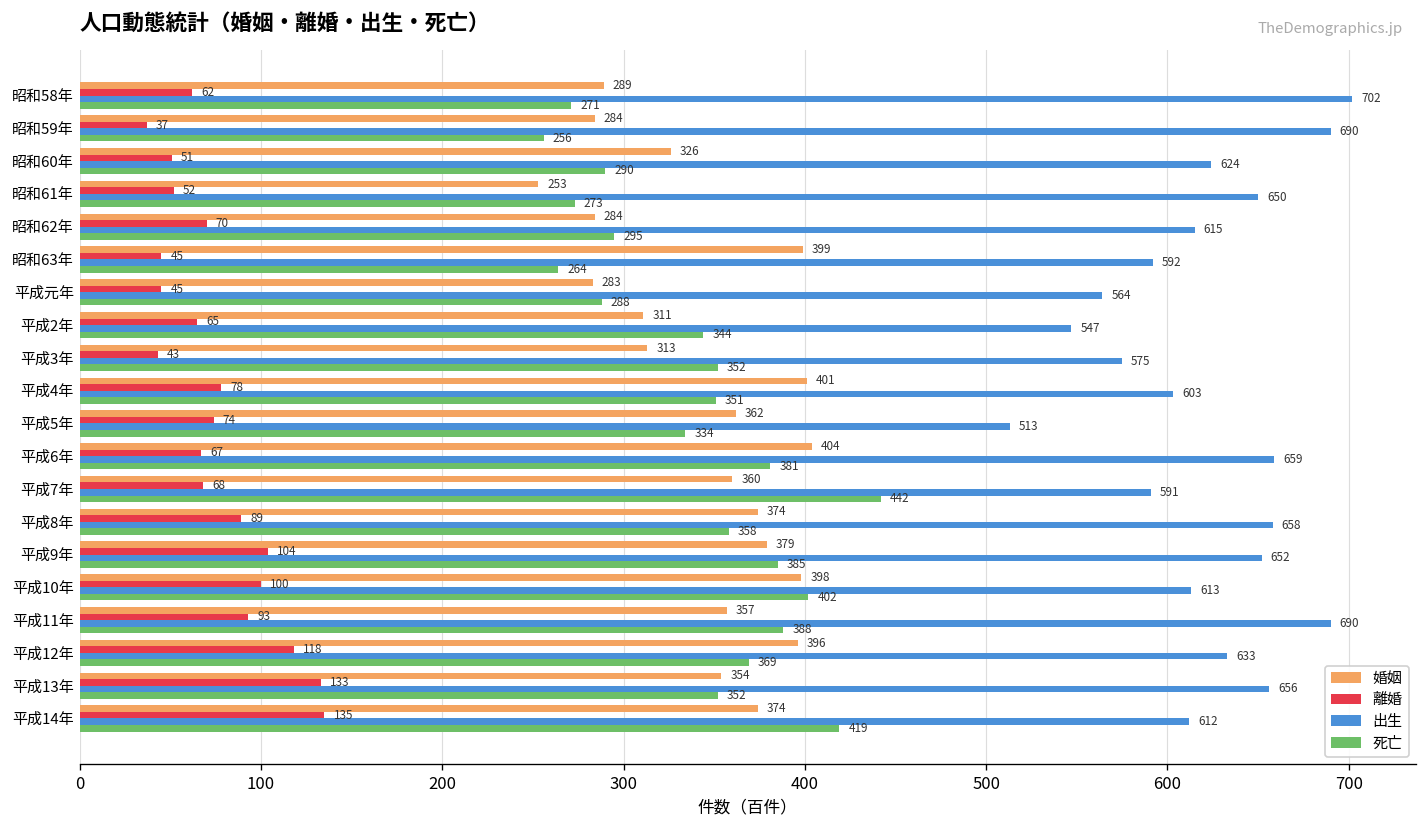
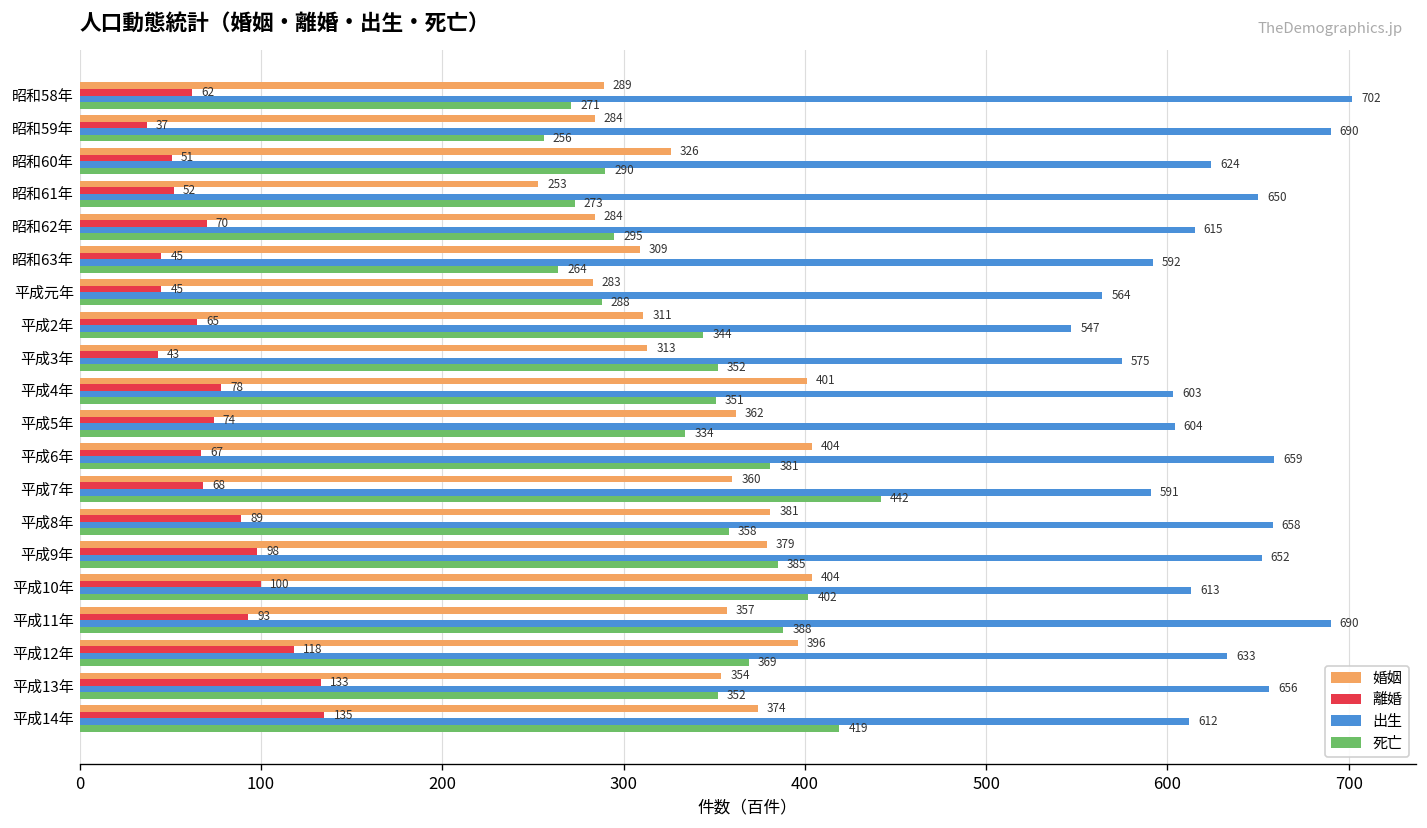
  {
    "婚姻": {
      "昭和58年": 289,
      "昭和59年": 284,
      "昭和60年": 326,
      "昭和61年": 253,
      "昭和62年": 284,
-     "昭和63年": 399,
+     "昭和63年": 309,
      "平成元年": 283,
      "平成2年": 311,
      "平成3年": 313,
      "平成4年": 401,
      "平成5年": 362,
      "平成6年": 404,
      "平成7年": 360,
-     "平成8年": 374,
+     "平成8年": 381,
      "平成9年": 379,
-     "平成10年": 398,
+     "平成10年": 404,
      "平成11年": 357,
      "平成12年": 396,
      "平成13年": 354,
      "平成14年": 374
    },
    "離婚": {
      "昭和58年": 62,
      "昭和59年": 37,
      "昭和60年": 51,
      "昭和61年": 52,
      "昭和62年": 70,
      "昭和63年": 45,
      "平成元年": 45,
      "平成2年": 65,
      "平成3年": 43,
      "平成4年": 78,
      "平成5年": 74,
      "平成6年": 67,
      "平成7年": 68,
      "平成8年": 89,
-     "平成9年": 104,
+     "平成9年": 98,
      "平成10年": 100,
      "平成11年": 93,
      "平成12年": 118,
      "平成13年": 133,
      "平成14年": 135
    },
    "出生": {
      "昭和58年": 702,
      "昭和59年": 690,
      "昭和60年": 624,
      "昭和61年": 650,
      "昭和62年": 615,
      "昭和63年": 592,
      "平成元年": 564,
      "平成2年": 547,
      "平成3年": 575,
      "平成4年": 603,
-     "平成5年": 513,
+     "平成5年": 604,
      "平成6年": 659,
      "平成7年": 591,
      "平成8年": 658,
      "平成9年": 652,
      "平成10年": 613,
      "平成11年": 690,
      "平成12年": 633,
      "平成13年": 656,
      "平成14年": 612
    },
    "死亡": {
      "昭和58年": 271,
      "昭和59年": 256,
      "昭和60年": 290,
      "昭和61年": 273,
      "昭和62年": 295,
      "昭和63年": 264,
      "平成元年": 288,
      "平成2年": 344,
      "平成3年": 352,
      "平成4年": 351,
      "平成5年": 334,
      "平成6年": 381,
      "平成7年": 442,
      "平成8年": 358,
      "平成9年": 385,
      "平成10年": 402,
      "平成11年": 388,
      "平成12年": 369,
      "平成13年": 352,
      "平成14年": 419
    }
  }
